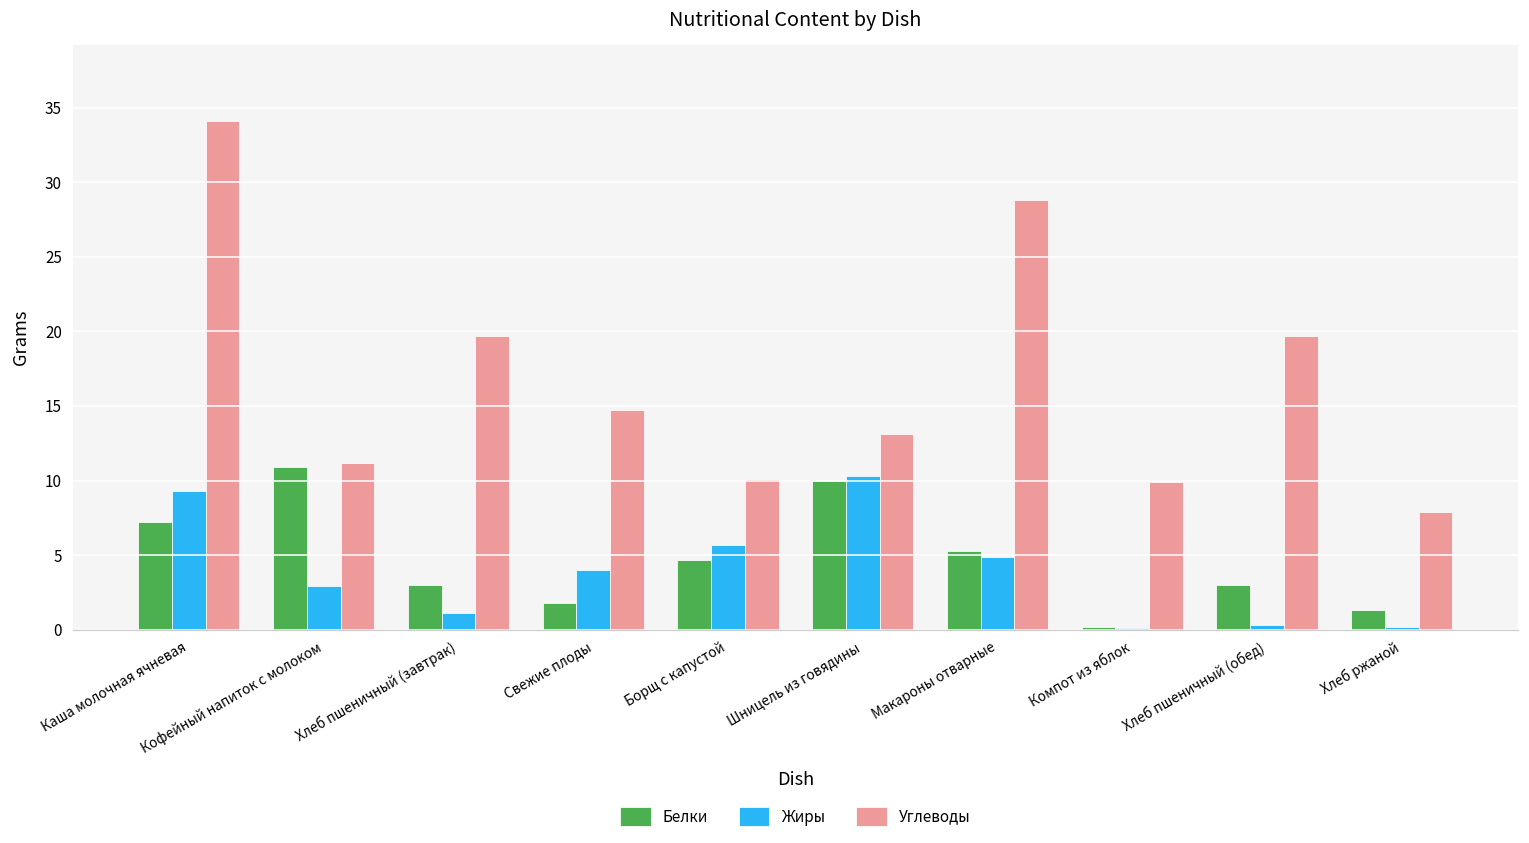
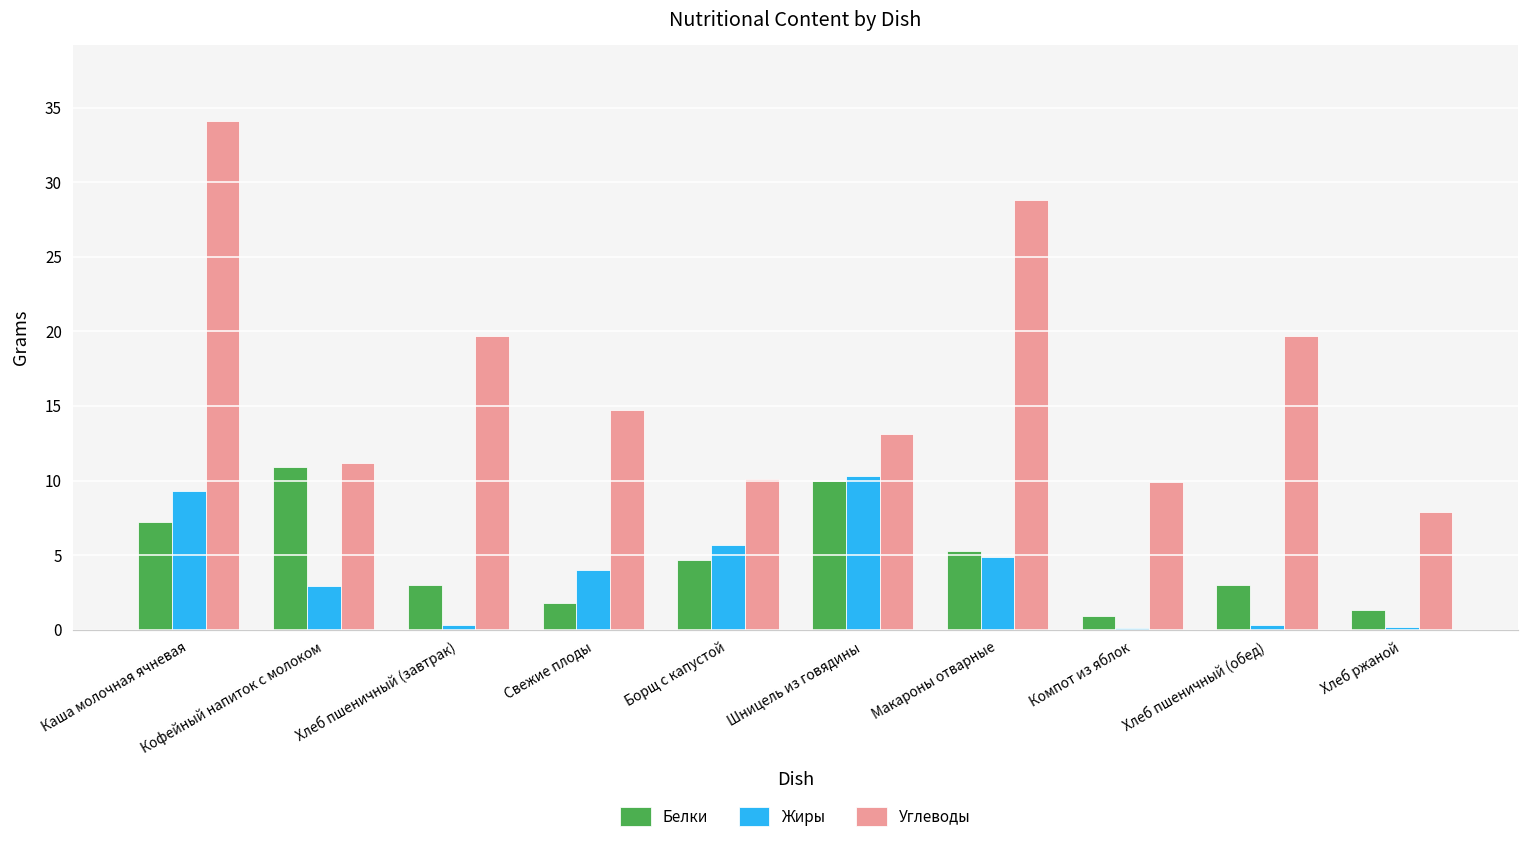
  {
    "Белки": {
      "Каша молочная ячневая": 7.2,
      "Кофейный напиток с молоком": 10.9,
      "Хлеб пшеничный (завтрак)": 3.0,
      "Свежие плоды": 1.8,
      "Борщ с капустой": 4.7,
      "Шницель из говядины": 10.0,
      "Макароны отварные": 5.3,
-     "Компот из яблок": 0.2,
+     "Компот из яблок": 0.9,
      "Хлеб пшеничный (обед)": 3.0,
      "Хлеб ржаной": 1.3
    },
    "Жиры": {
      "Каша молочная ячневая": 9.3,
      "Кофейный напиток с молоком": 2.9,
-     "Хлеб пшеничный (завтрак)": 1.1,
+     "Хлеб пшеничный (завтрак)": 0.3,
      "Свежие плоды": 4.0,
      "Борщ с капустой": 5.7,
      "Шницель из говядины": 10.3,
      "Макароны отварные": 4.9,
      "Хлеб пшеничный (обед)": 0.3,
      "Хлеб ржаной": 0.2
    },
    "Углеводы": {
      "Каша молочная ячневая": 34.1,
      "Кофейный напиток с молоком": 11.2,
      "Хлеб пшеничный (завтрак)": 19.7,
      "Свежие плоды": 14.7,
      "Борщ с капустой": 10.1,
      "Шницель из говядины": 13.1,
      "Макароны отварные": 28.8,
      "Компот из яблок": 9.9,
      "Хлеб пшеничный (обед)": 19.7,
      "Хлеб ржаной": 7.9
    }
  }
